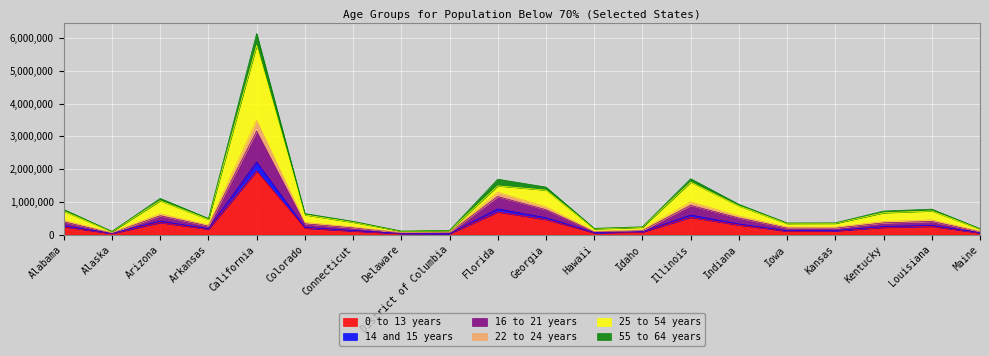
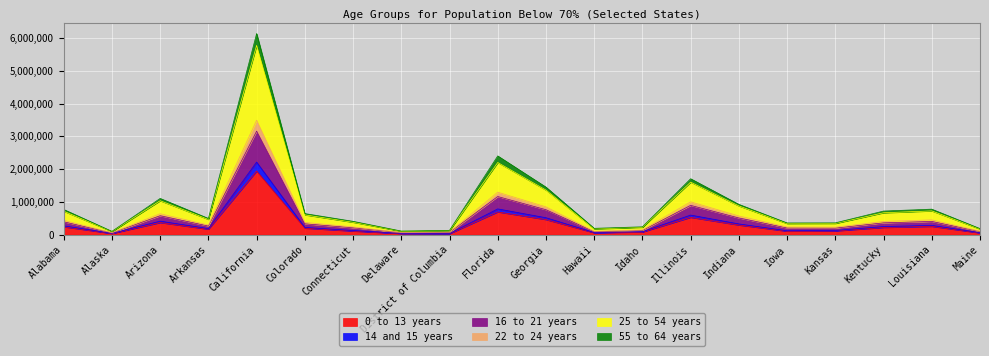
  {
    "0 to 13 years": {
      "California": "1,900,000",
      "Florida": "700,000"
    },
    "14 and 15 years": {
      "California": "300,000",
      "Florida": "100,000"
    },
    "16 to 21 years": {
      "California": "900,000",
      "Florida": "400,000",
      "Georgia": "200,000",
      "Illinois": "300,000"
    },
    "22 to 24 years": {
      "California": "300,000",
      "Florida": "100,000",
      "Georgia": "100,000",
      "Illinois": "100,000"
    },
    "25 to 54 years": {
      "California": "2,300,000",
-     "Florida": "200,000",
+     "Florida": "900,000",
      "Georgia": "500,000",
      "Illinois": "600,000"
    },
    "55 to 64 years": {
      "California": "400,000",
      "Florida": "200,000",
      "Georgia": "100,000",
      "Illinois": "100,000"
    }
  }
